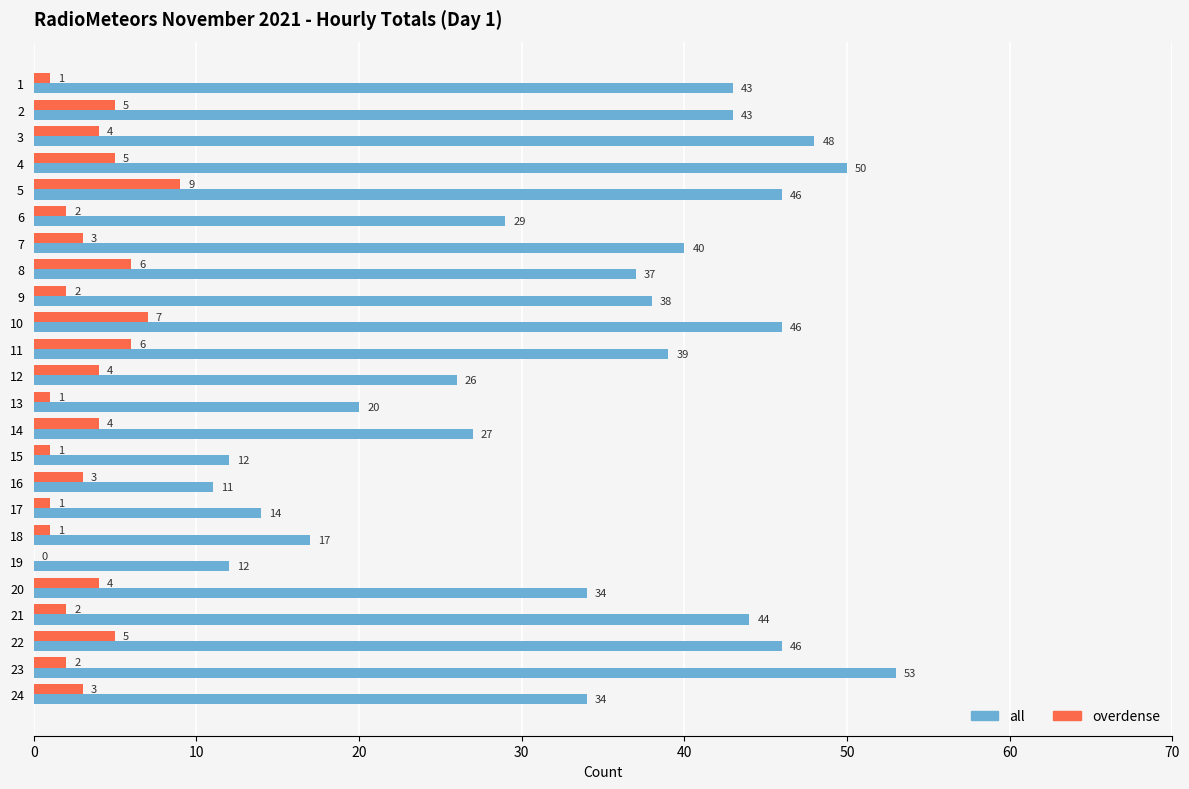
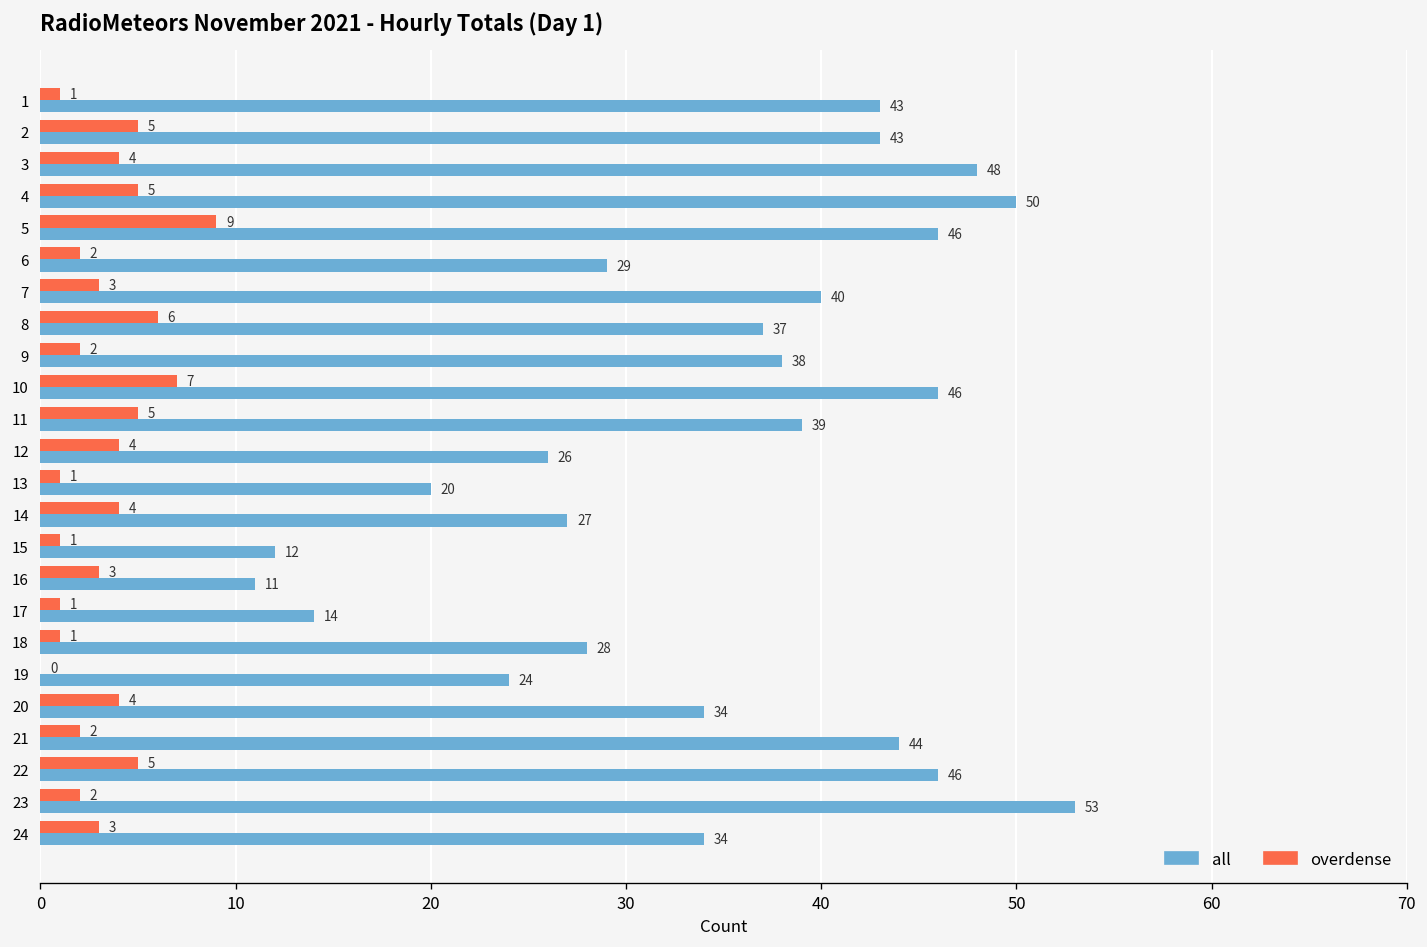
  {
    "all": {
      "1": 43,
      "2": 43,
      "3": 48,
      "4": 50,
      "5": 46,
      "6": 29,
      "7": 40,
      "8": 37,
      "9": 38,
      "10": 46,
      "11": 39,
      "12": 26,
      "13": 20,
      "14": 27,
      "15": 12,
      "16": 11,
      "17": 14,
-     "18": 17,
-     "19": 12,
+     "18": 28,
+     "19": 24,
      "20": 34,
      "21": 44,
      "22": 46,
      "23": 53,
      "24": 34
    },
    "overdense": {
      "1": 1,
      "2": 5,
      "3": 4,
      "4": 5,
      "5": 9,
      "6": 2,
      "7": 3,
      "8": 6,
      "9": 2,
      "10": 7,
-     "11": 6,
+     "11": 5,
      "12": 4,
      "13": 1,
      "14": 4,
      "15": 1,
      "16": 3,
      "17": 1,
      "18": 1,
      "19": 0,
      "20": 4,
      "21": 2,
      "22": 5,
      "23": 2,
      "24": 3
    }
  }
